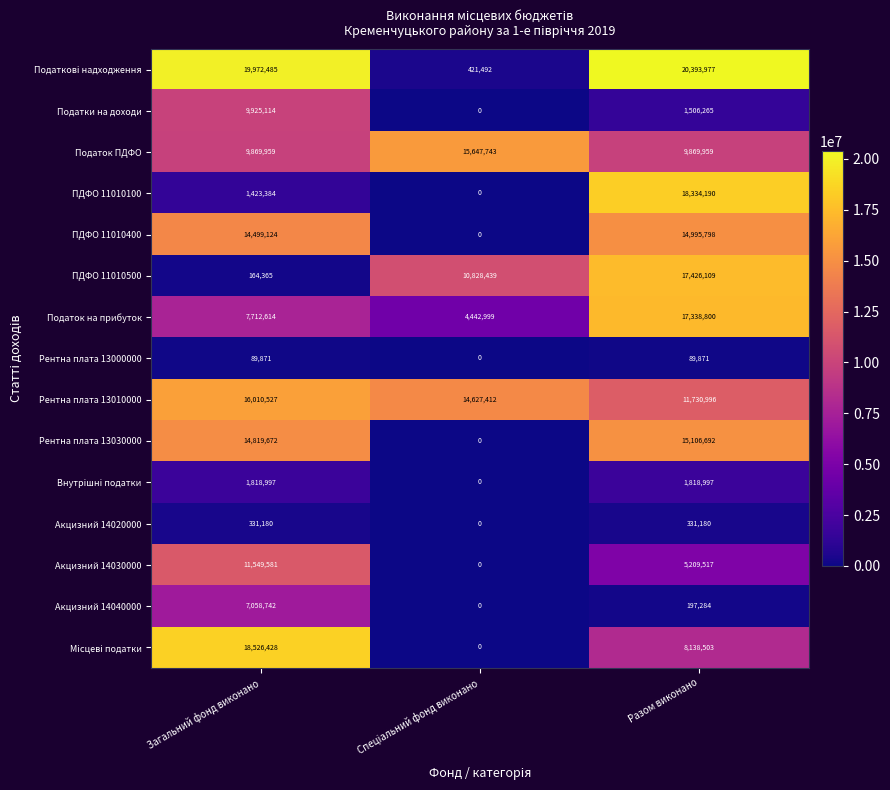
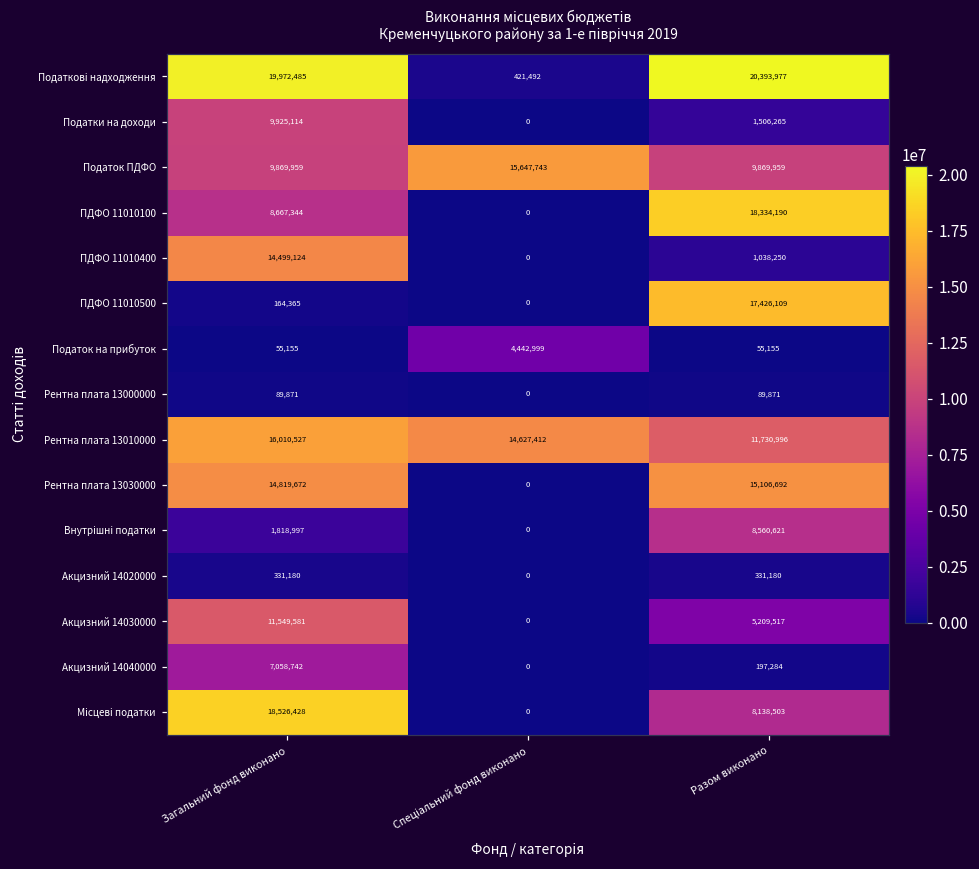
  {
    "Податкові надходження": {
      "Загальний фонд виконано": "19,972,485",
      "Спеціальний фонд виконано": "421,492",
      "Разом виконано": "20,393,977"
    },
    "Податки на доходи": {
      "Загальний фонд виконано": "9,925,114",
      "Спеціальний фонд виконано": "0",
      "Разом виконано": "1,506,265"
    },
    "Податок ПДФО": {
      "Загальний фонд виконано": "9,869,959",
      "Спеціальний фонд виконано": "15,647,743",
      "Разом виконано": "9,869,959"
    },
    "ПДФО 11010100": {
-     "Загальний фонд виконано": "1,423,384",
+     "Загальний фонд виконано": "8,667,344",
      "Спеціальний фонд виконано": "0",
      "Разом виконано": "18,334,190"
    },
    "ПДФО 11010400": {
      "Загальний фонд виконано": "14,499,124",
      "Спеціальний фонд виконано": "0",
-     "Разом виконано": "14,995,798"
+     "Разом виконано": "1,038,250"
    },
    "ПДФО 11010500": {
      "Загальний фонд виконано": "164,365",
-     "Спеціальний фонд виконано": "10,828,439",
+     "Спеціальний фонд виконано": "0",
      "Разом виконано": "17,426,109"
    },
    "Податок на прибуток": {
-     "Загальний фонд виконано": "7,712,614",
+     "Загальний фонд виконано": "55,155",
      "Спеціальний фонд виконано": "4,442,999",
-     "Разом виконано": "17,338,800"
+     "Разом виконано": "55,155"
    },
    "Рентна плата 13000000": {
      "Загальний фонд виконано": "89,871",
      "Спеціальний фонд виконано": "0",
      "Разом виконано": "89,871"
    },
    "Рентна плата 13010000": {
      "Загальний фонд виконано": "16,010,527",
      "Спеціальний фонд виконано": "14,627,412",
      "Разом виконано": "11,730,996"
    },
    "Рентна плата 13030000": {
      "Загальний фонд виконано": "14,819,672",
      "Спеціальний фонд виконано": "0",
      "Разом виконано": "15,106,692"
    },
    "Внутрішні податки": {
      "Загальний фонд виконано": "1,818,997",
      "Спеціальний фонд виконано": "0",
-     "Разом виконано": "1,818,997"
+     "Разом виконано": "8,560,621"
    },
    "Акцизний 14020000": {
      "Загальний фонд виконано": "331,180",
      "Спеціальний фонд виконано": "0",
      "Разом виконано": "331,180"
    },
    "Акцизний 14030000": {
      "Загальний фонд виконано": "11,549,581",
      "Спеціальний фонд виконано": "0",
      "Разом виконано": "5,209,517"
    },
    "Акцизний 14040000": {
      "Загальний фонд виконано": "7,058,742",
      "Спеціальний фонд виконано": "0",
      "Разом виконано": "197,284"
    },
    "Місцеві податки": {
      "Загальний фонд виконано": "18,526,428",
      "Спеціальний фонд виконано": "0",
      "Разом виконано": "8,138,503"
    }
  }
